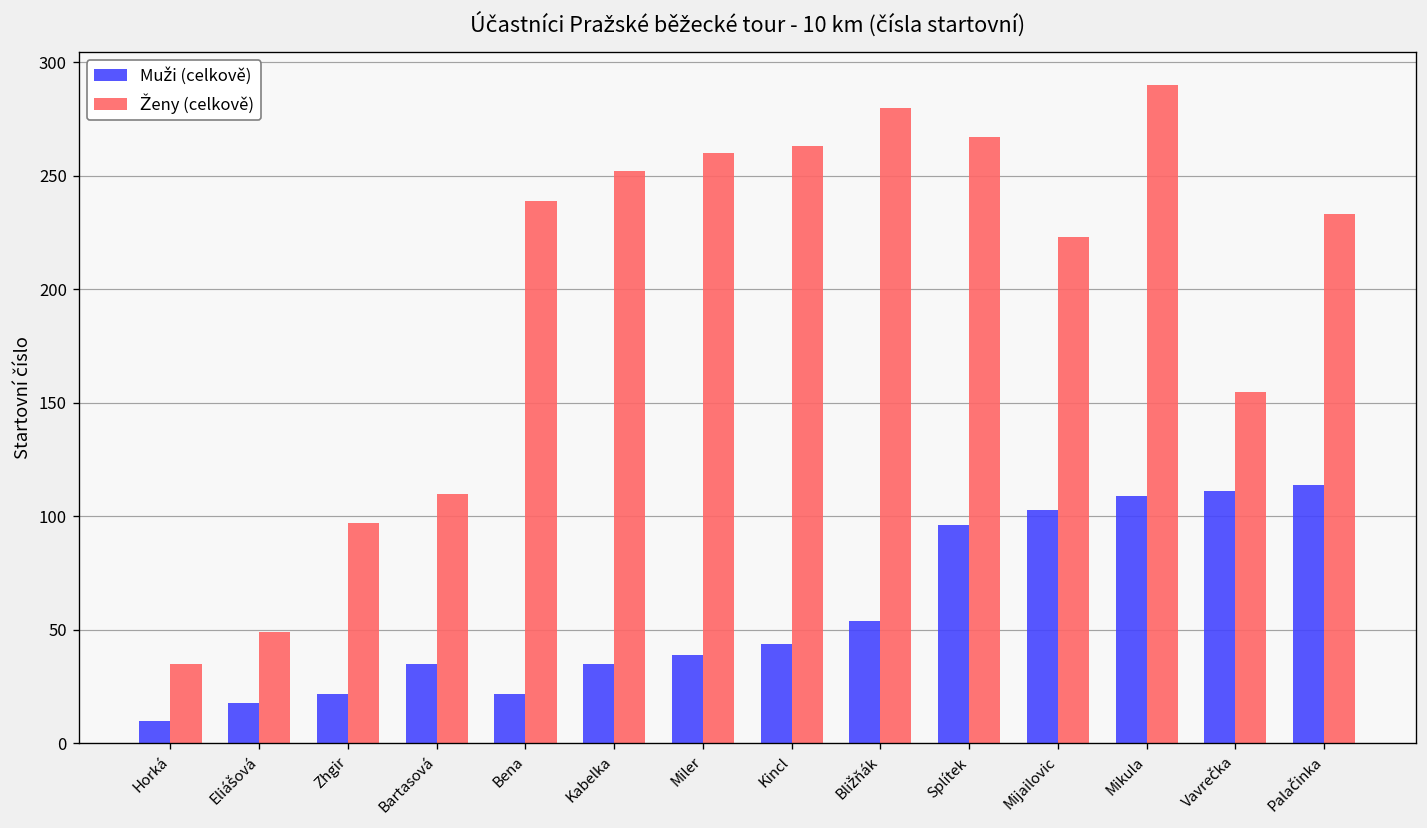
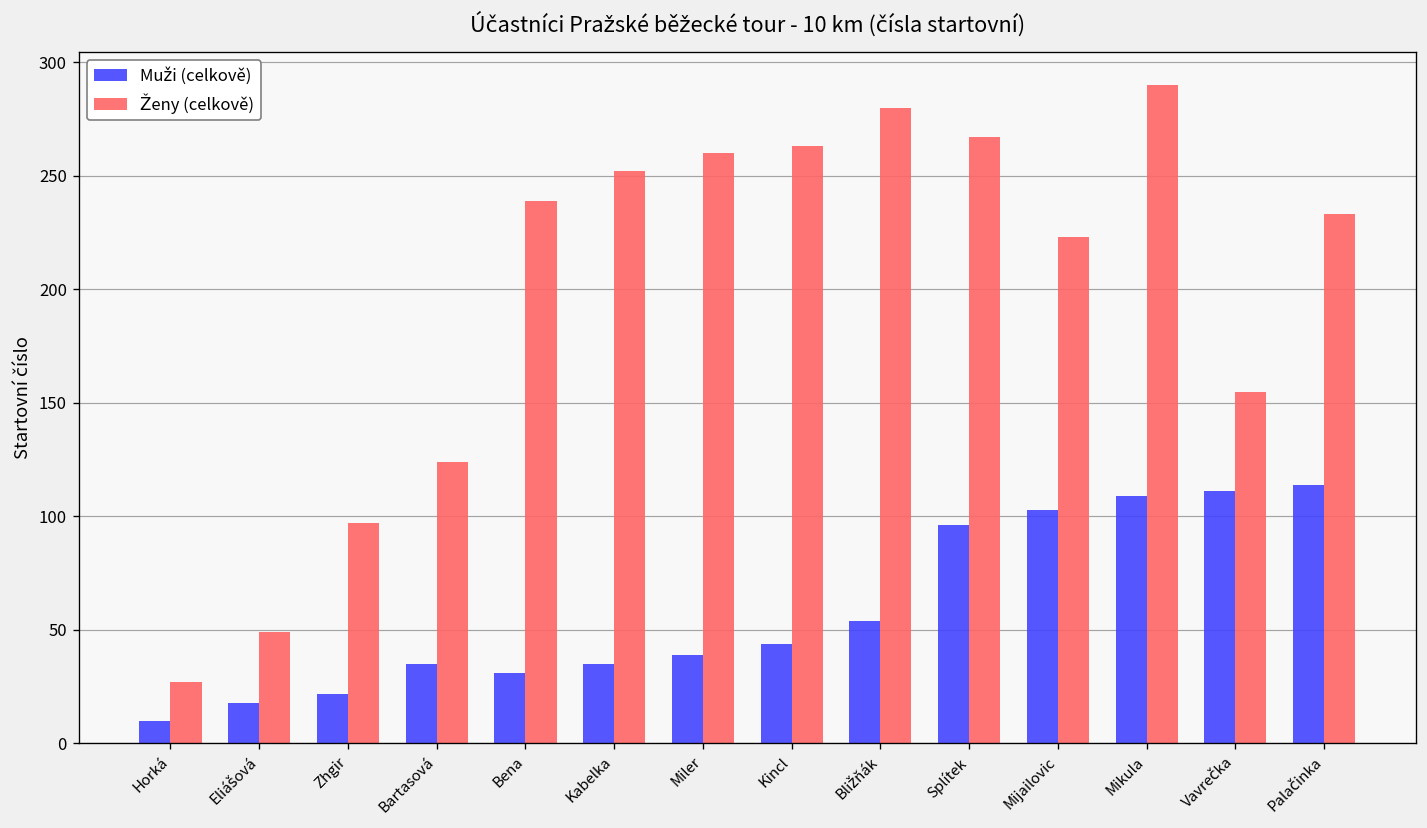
  {
    "Muži (celkově)": {
      "Horká": 10,
      "Eliášová": 18,
      "Zhgir": 22,
      "Bartasová": 35,
-     "Bena": 22,
+     "Bena": 31,
      "Kabelka": 35,
      "Miler": 39,
      "Kincl": 44,
      "Bližňák": 54,
      "Splítek": 96,
      "Mijailovic": 103,
      "Mikula": 109,
      "Vavrečka": 111,
      "Palačinka": 114
    },
    "Ženy (celkově)": {
-     "Horká": 35,
+     "Horká": 27,
      "Eliášová": 49,
      "Zhgir": 97,
-     "Bartasová": 110,
+     "Bartasová": 124,
      "Bena": 239,
      "Kabelka": 252,
      "Miler": 260,
      "Kincl": 263,
      "Bližňák": 280,
      "Splítek": 267,
      "Mijailovic": 223,
      "Mikula": 290,
      "Vavrečka": 155,
      "Palačinka": 233
    }
  }
